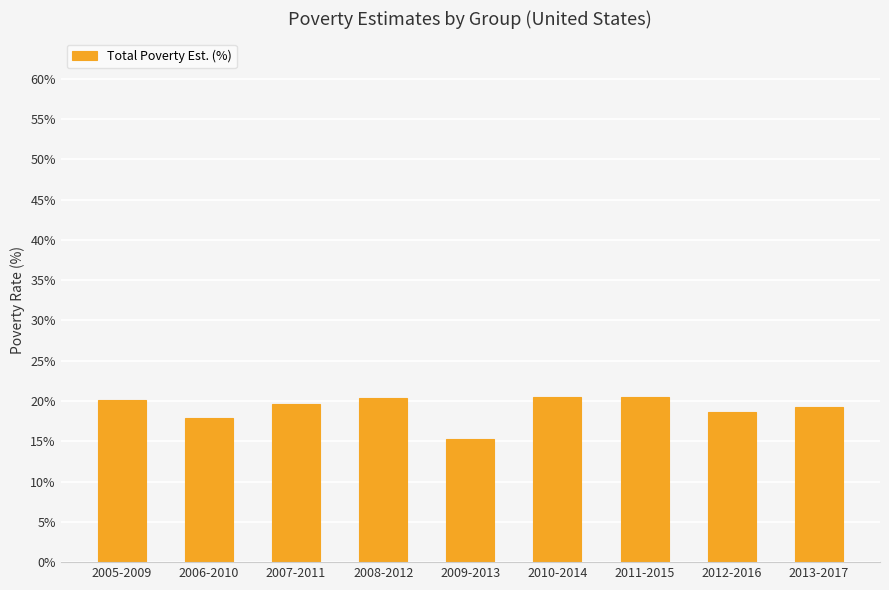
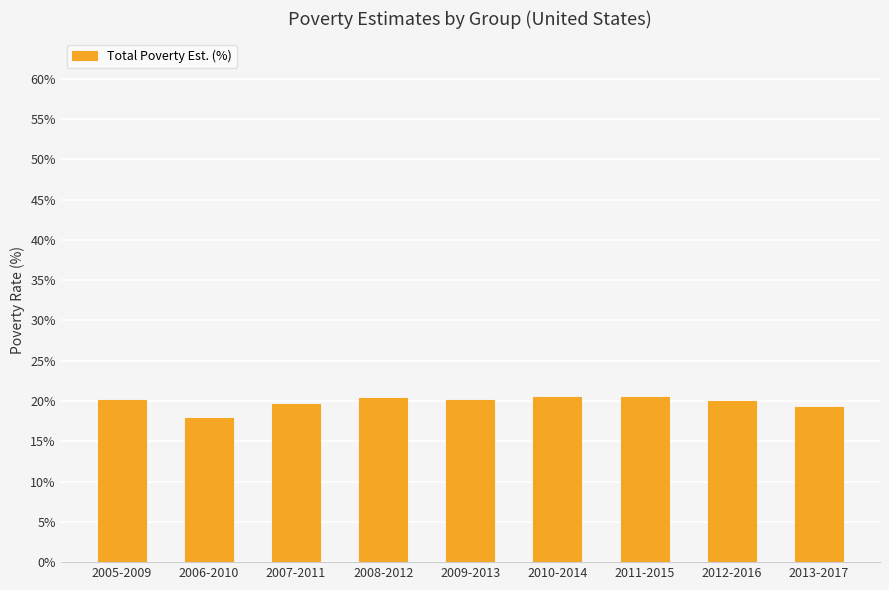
  {
    "2005-2009": "20%",
    "2006-2010": "18%",
    "2007-2011": "20%",
    "2008-2012": "20%",
-   "2009-2013": "15%",
+   "2009-2013": "20%",
    "2010-2014": "21%",
    "2011-2015": "20%",
-   "2012-2016": "19%",
+   "2012-2016": "20%",
    "2013-2017": "19%"
  }
